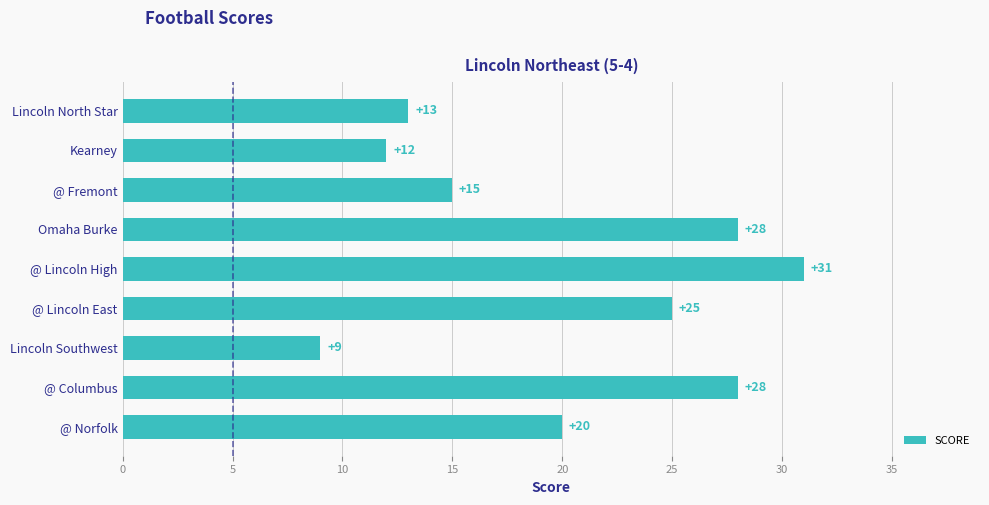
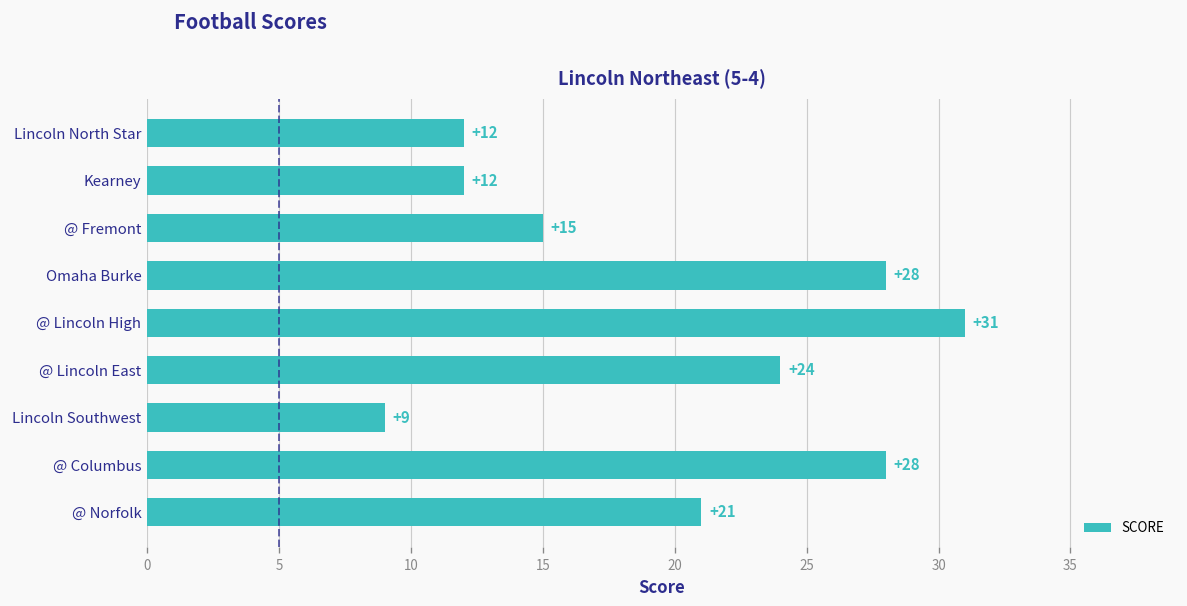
  {
-   "Lincoln North Star": "+13",
+   "Lincoln North Star": "+12",
    "Kearney": "+12",
    "@ Fremont": "+15",
    "Omaha Burke": "+28",
    "@ Lincoln High": "+31",
-   "@ Lincoln East": "+25",
+   "@ Lincoln East": "+24",
    "Lincoln Southwest": "+9",
    "@ Columbus": "+28",
-   "@ Norfolk": "+20"
+   "@ Norfolk": "+21"
  }
